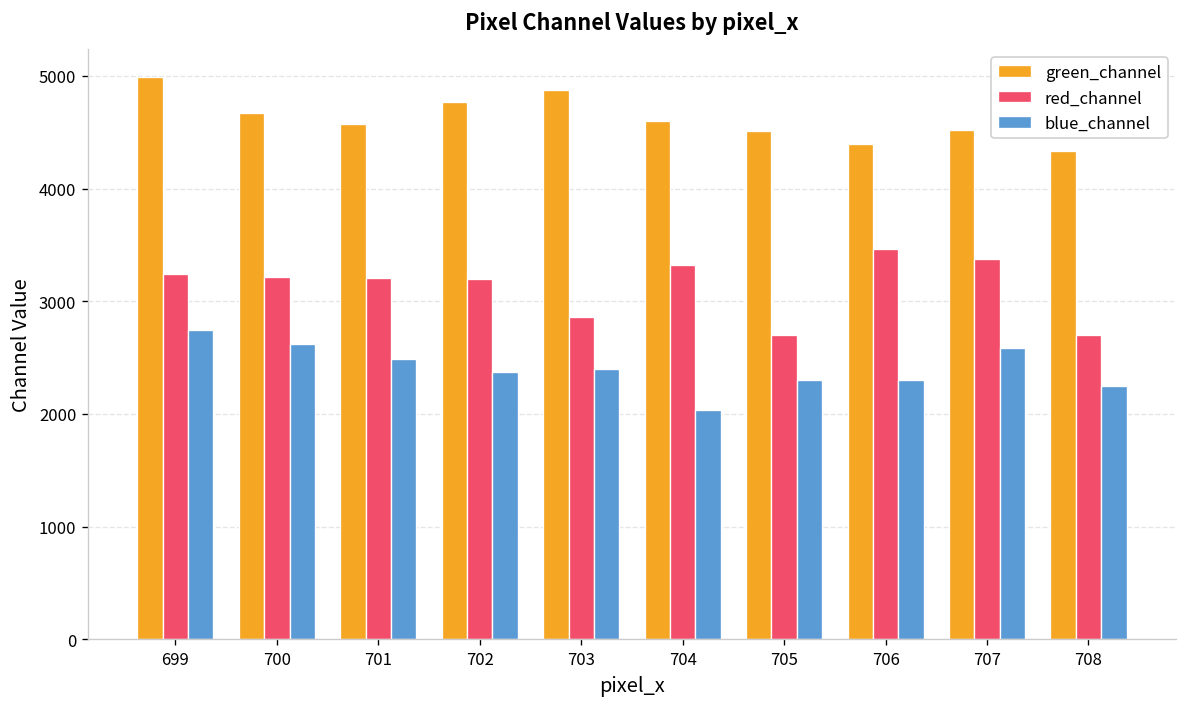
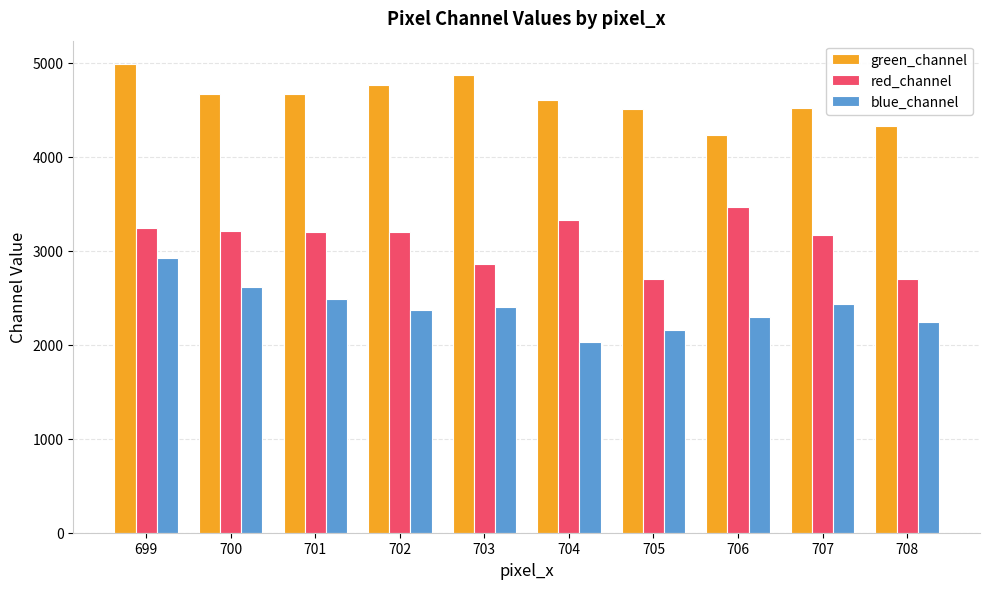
  {
    "green_channel": {
      "699": 5000,
      "700": 4700,
-     "701": 4600,
+     "701": 4700,
      "702": 4800,
      "703": 4900,
      "704": 4600,
      "705": 4500,
-     "706": 4400,
+     "706": 4200,
      "707": 4500,
      "708": 4300
    },
    "red_channel": {
      "699": 3200,
      "700": 3200,
      "701": 3200,
      "702": 3200,
      "703": 2900,
      "704": 3300,
      "705": 2700,
      "706": 3500,
-     "707": 3400,
+     "707": 3200,
      "708": 2700
    },
    "blue_channel": {
-     "699": 2700,
+     "699": 2900,
      "700": 2600,
      "701": 2500,
      "702": 2400,
      "703": 2400,
      "704": 2000,
-     "705": 2300,
+     "705": 2200,
      "706": 2300,
-     "707": 2600,
+     "707": 2400,
      "708": 2200
    }
  }
